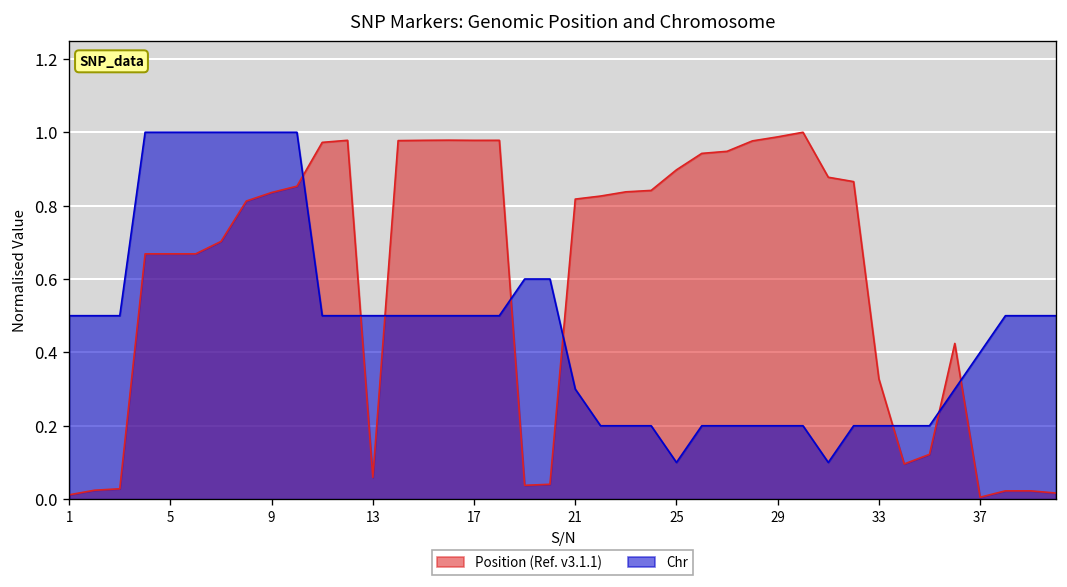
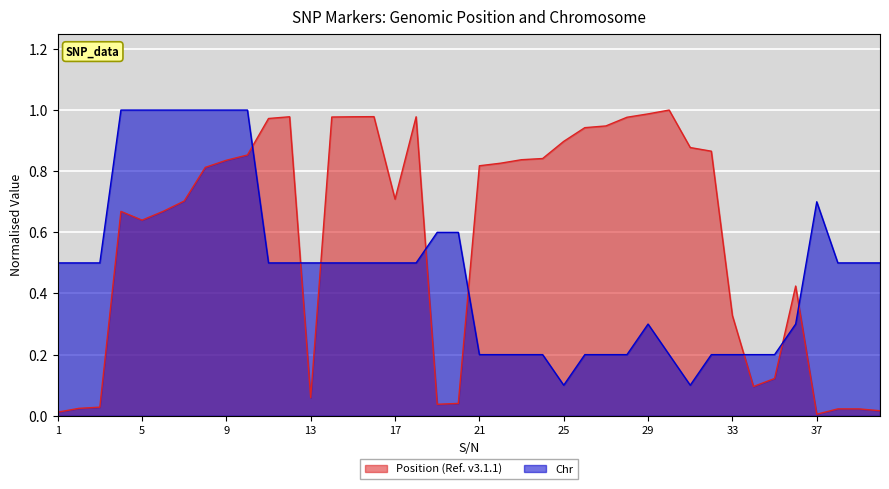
  {
    "Position (Ref. v3.1.1)": {
      "1": 0.01,
-     "5": 0.67,
+     "5": 0.64,
      "9": 0.84,
      "13": 0.06,
-     "17": 0.98,
+     "17": 0.71,
      "21": 0.82,
      "25": 0.90,
      "29": 0.99,
      "33": 0.33,
      "37": 0.01
    },
    "Chr": {
      "1": 0.50,
      "5": 1.00,
      "9": 1.00,
      "13": 0.50,
      "17": 0.50,
-     "21": 0.30,
+     "21": 0.20,
      "25": 0.10,
-     "29": 0.20,
+     "29": 0.30,
      "33": 0.20,
-     "37": 0.40
+     "37": 0.70
    }
  }
